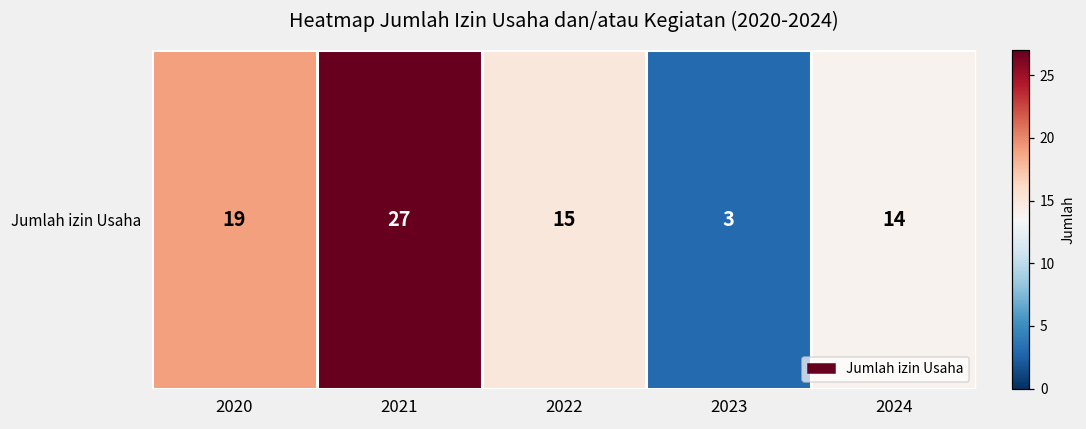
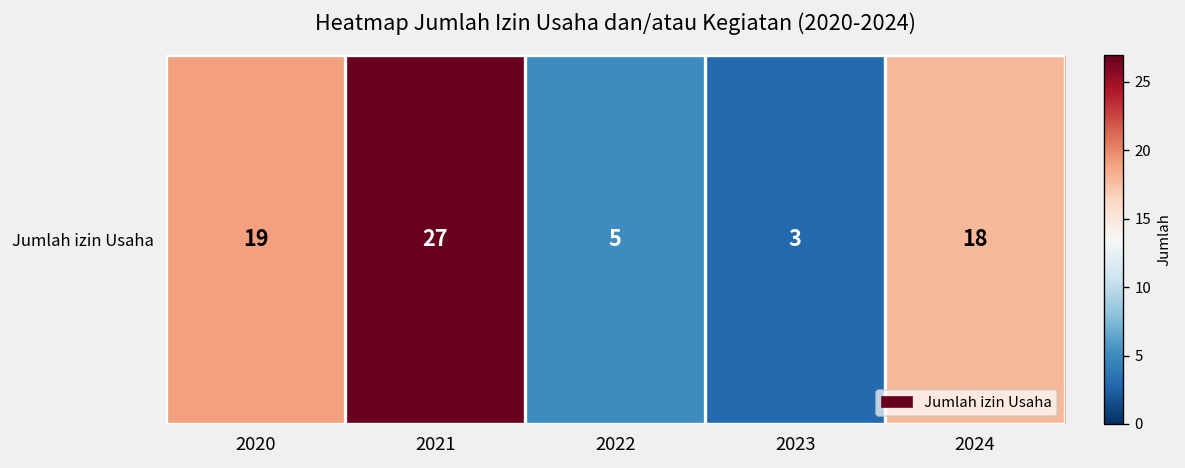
  {
    "Jumlah izin Usaha": {
      "2020": 19,
      "2021": 27,
-     "2022": 15,
+     "2022": 5,
      "2023": 3,
-     "2024": 14
+     "2024": 18
    }
  }
